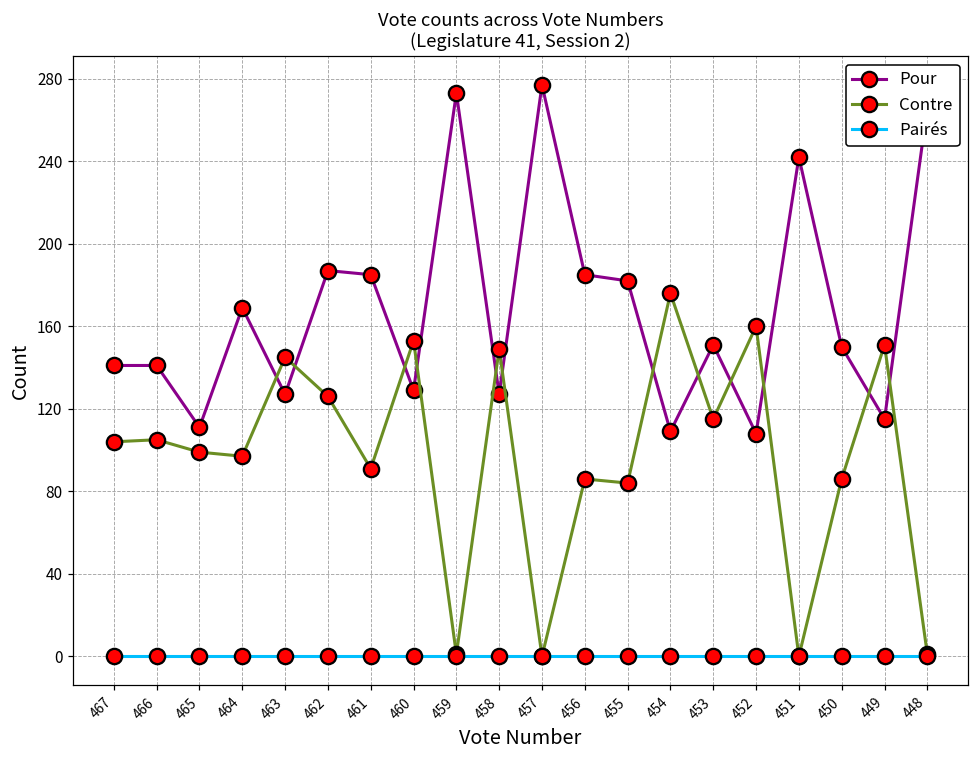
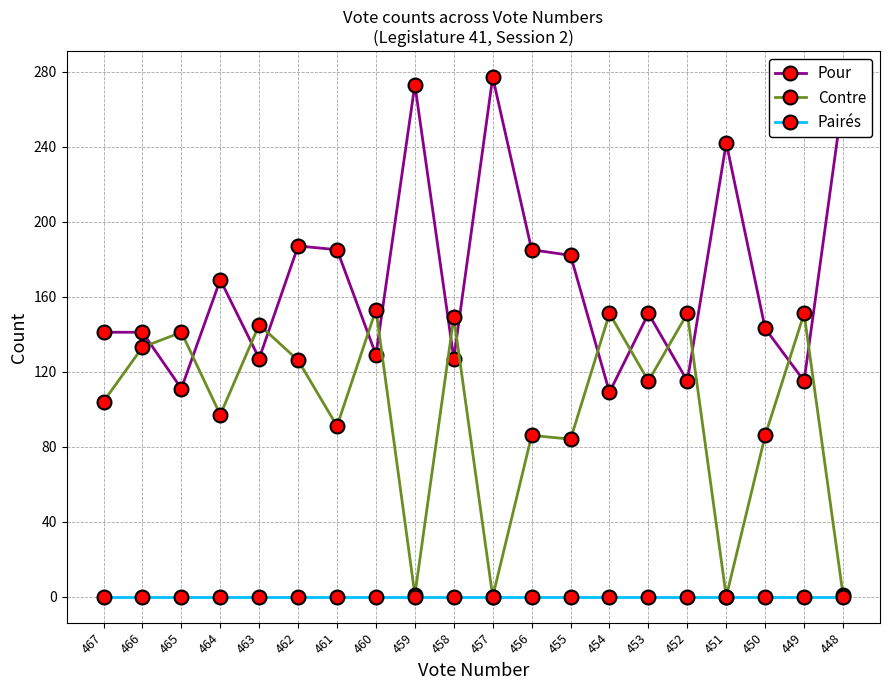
  {
    "Pour": {
      "467": 141,
      "466": 141,
      "465": 111,
      "464": 169,
      "463": 127,
      "462": 187,
      "461": 185,
      "460": 129,
      "459": 273,
      "458": 127,
      "457": 277,
      "456": 185,
      "455": 182,
      "454": 109,
      "453": 151,
-     "452": 108,
+     "452": 115,
      "451": 242,
-     "450": 150,
+     "450": 143,
      "449": 115
    },
    "Contre": {
      "467": 104,
-     "466": 105,
-     "465": 99,
+     "466": 133,
+     "465": 141,
      "464": 97,
      "463": 145,
      "462": 126,
      "461": 91,
      "460": 153,
      "458": 149,
      "456": 86,
      "455": 84,
-     "454": 176,
+     "454": 151,
      "453": 115,
-     "452": 160,
+     "452": 151,
      "450": 86,
      "449": 151
    },
    "Pairés": {
      "467": 0,
      "466": 0,
      "465": 0,
      "464": 0,
      "463": 0,
      "462": 0,
      "461": 0,
      "460": 0,
      "458": 0,
      "456": 0,
      "455": 0,
      "454": 0,
      "453": 0,
      "452": 0,
      "450": 0,
      "449": 0
    }
  }
